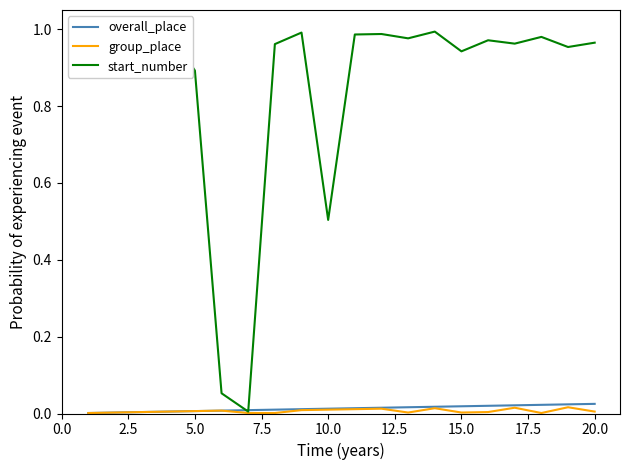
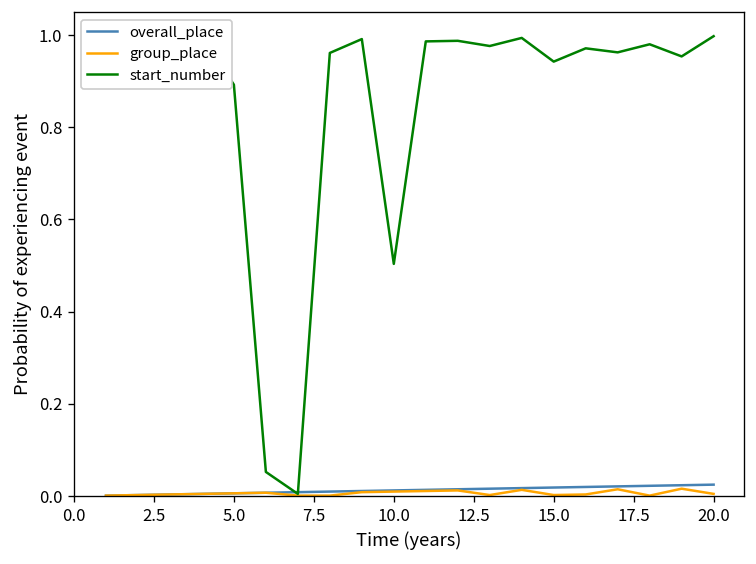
  {
    "overall_place": {
      "15.0": 0.02,
      "20.0": 0.03
    },
    "group_place": {
      "15.0": 0.00,
      "20.0": 0.01
    },
    "start_number": {
      "5.0": 0.89,
      "10.0": 0.50,
      "15.0": 0.94,
-     "20.0": 0.96
+     "20.0": 1.00
    }
  }
